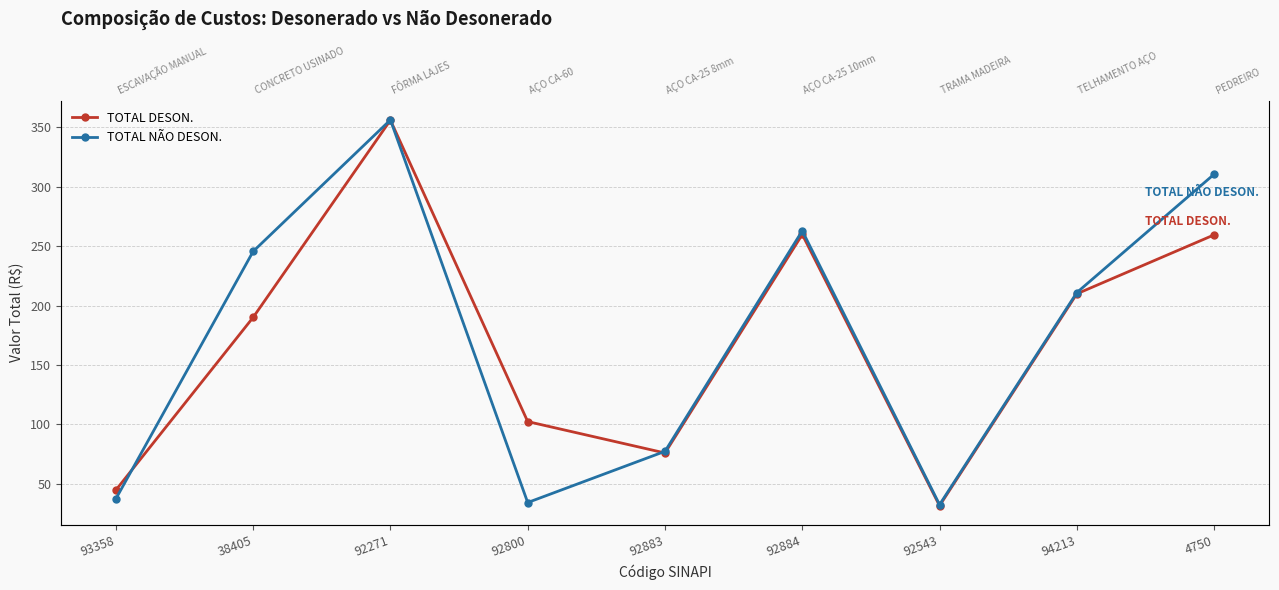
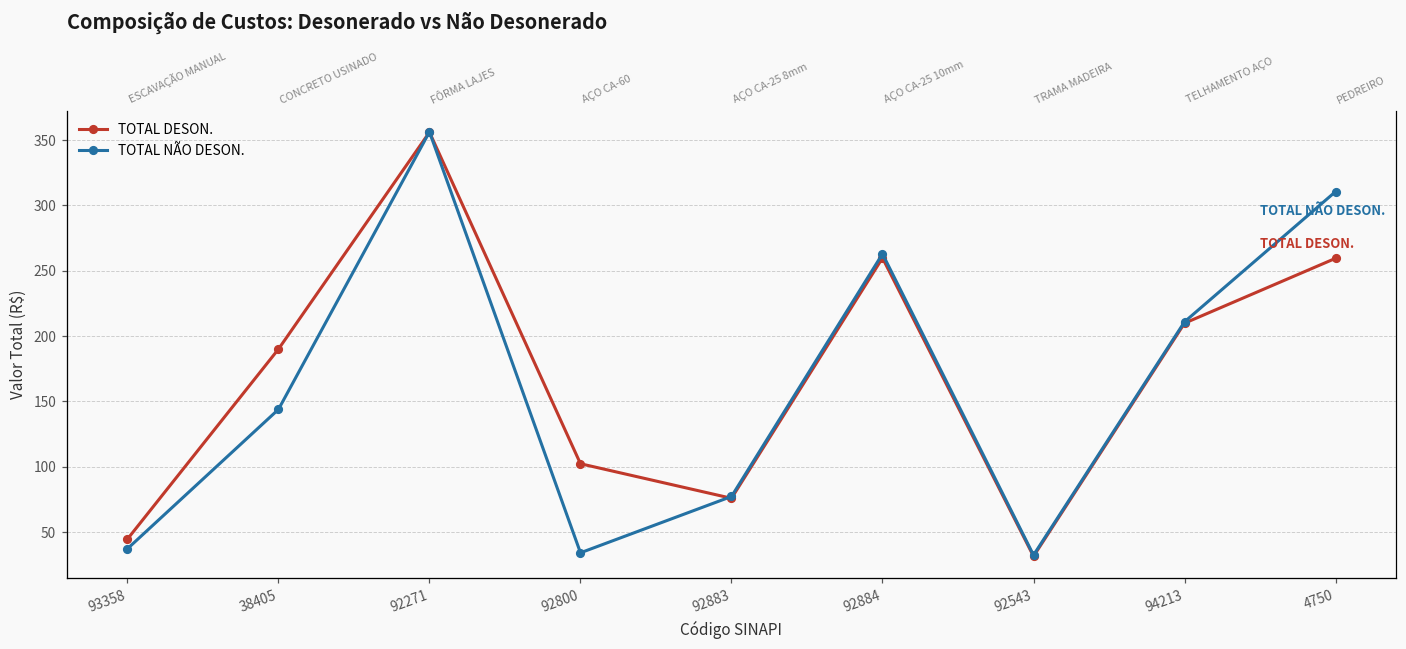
  {
    "TOTAL DESON.": {
      "93358": 45,
      "38405": 190,
      "92800": 102,
      "92884": 260,
      "4750": 260
    },
    "TOTAL NÃO DESON.": {
      "93358": 37,
-     "38405": 246,
+     "38405": 144,
      "92800": 34,
      "92884": 263,
      "4750": 311
    }
  }
